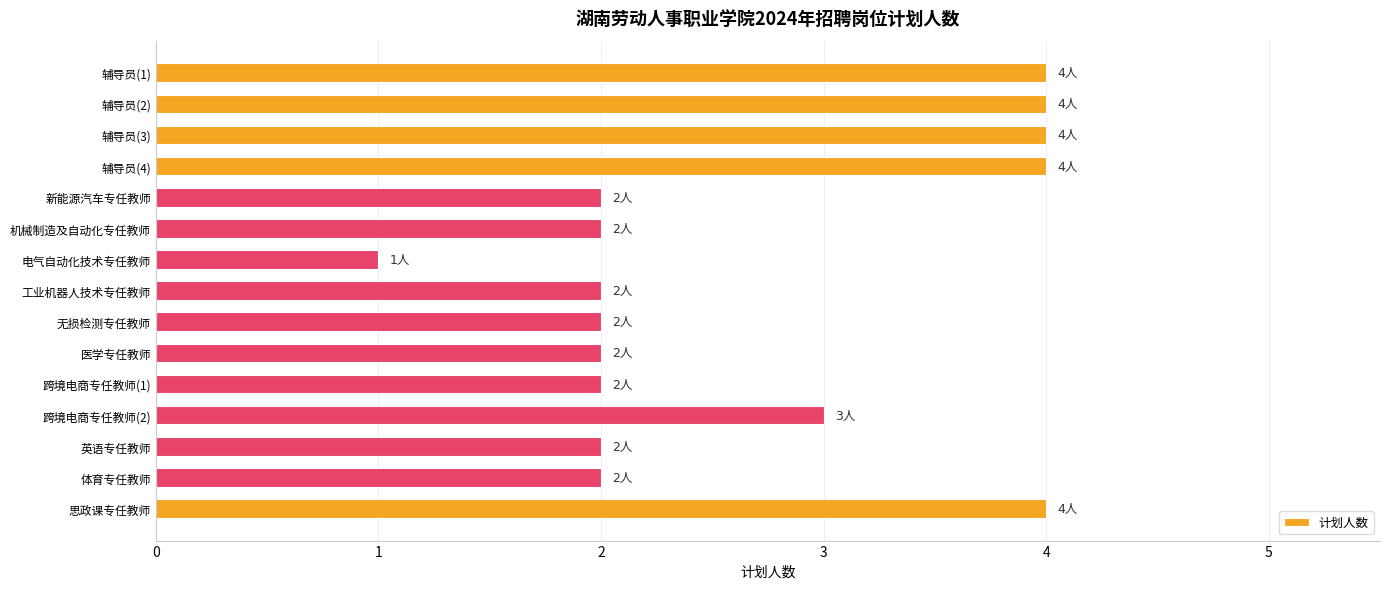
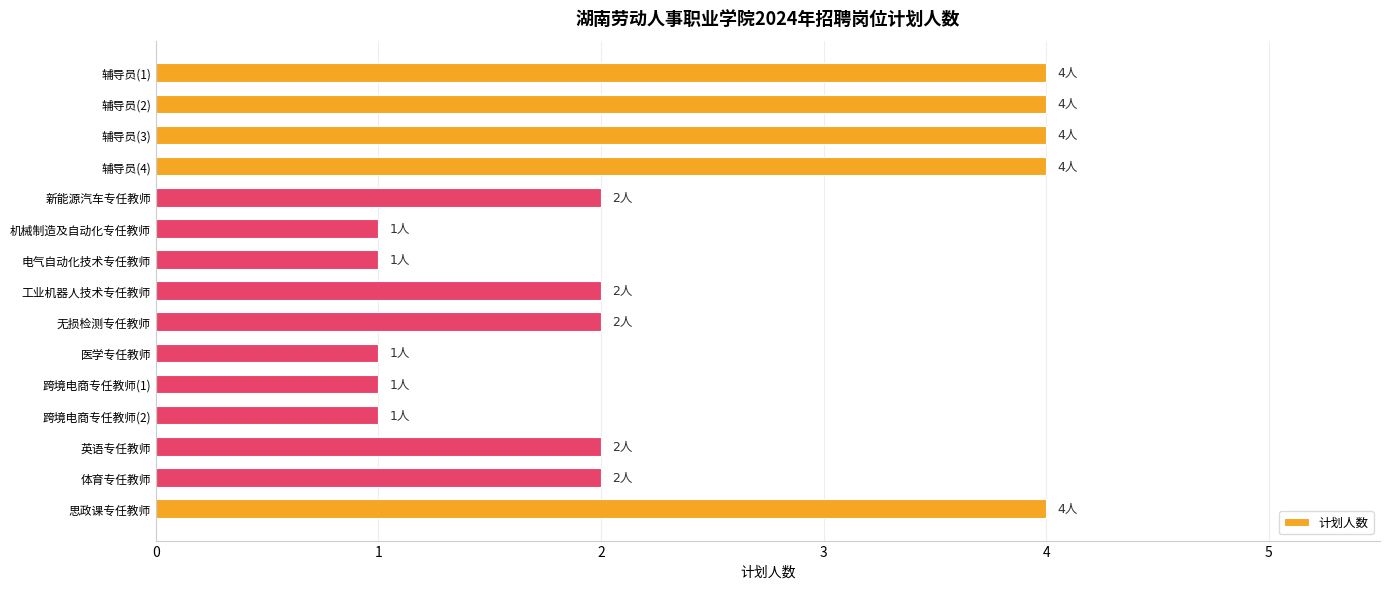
  {
    "辅导员(1)": "4人",
    "辅导员(2)": "4人",
    "辅导员(3)": "4人",
    "辅导员(4)": "4人",
    "新能源汽车专任教师": "2人",
-   "机械制造及自动化专任教师": "2人",
+   "机械制造及自动化专任教师": "1人",
    "电气自动化技术专任教师": "1人",
    "工业机器人技术专任教师": "2人",
    "无损检测专任教师": "2人",
-   "医学专任教师": "2人",
-   "跨境电商专任教师(1)": "2人",
-   "跨境电商专任教师(2)": "3人",
+   "医学专任教师": "1人",
+   "跨境电商专任教师(1)": "1人",
+   "跨境电商专任教师(2)": "1人",
    "英语专任教师": "2人",
    "体育专任教师": "2人",
    "思政课专任教师": "4人"
  }
